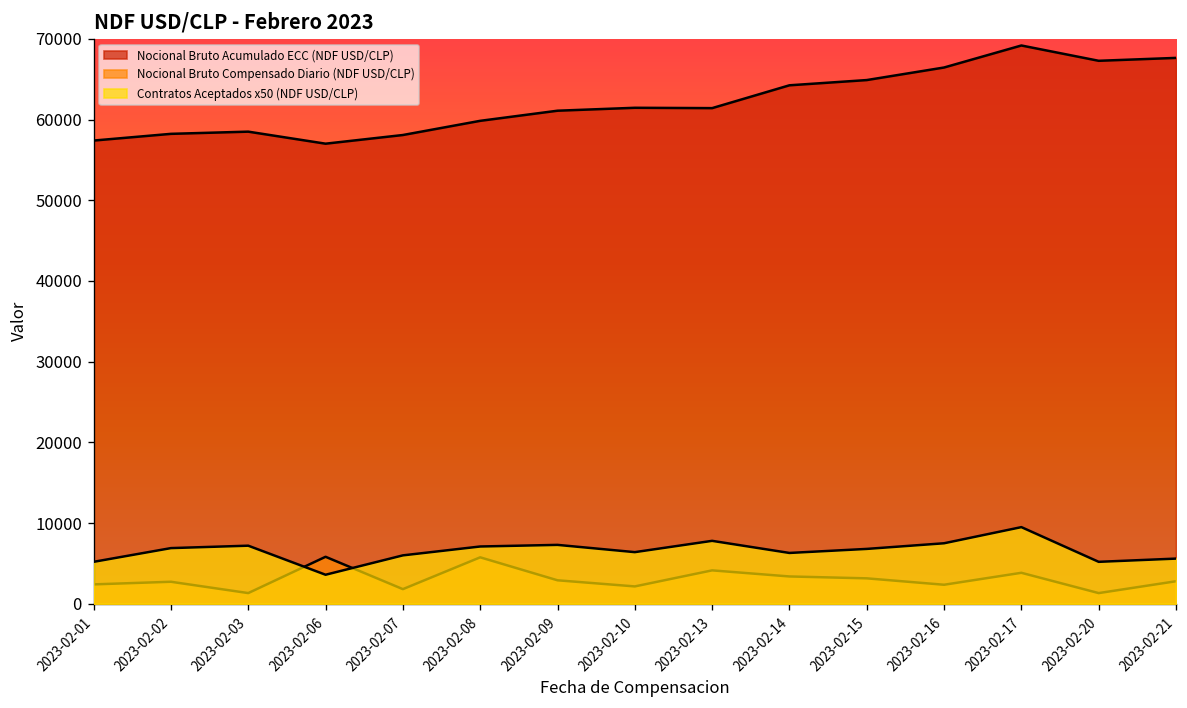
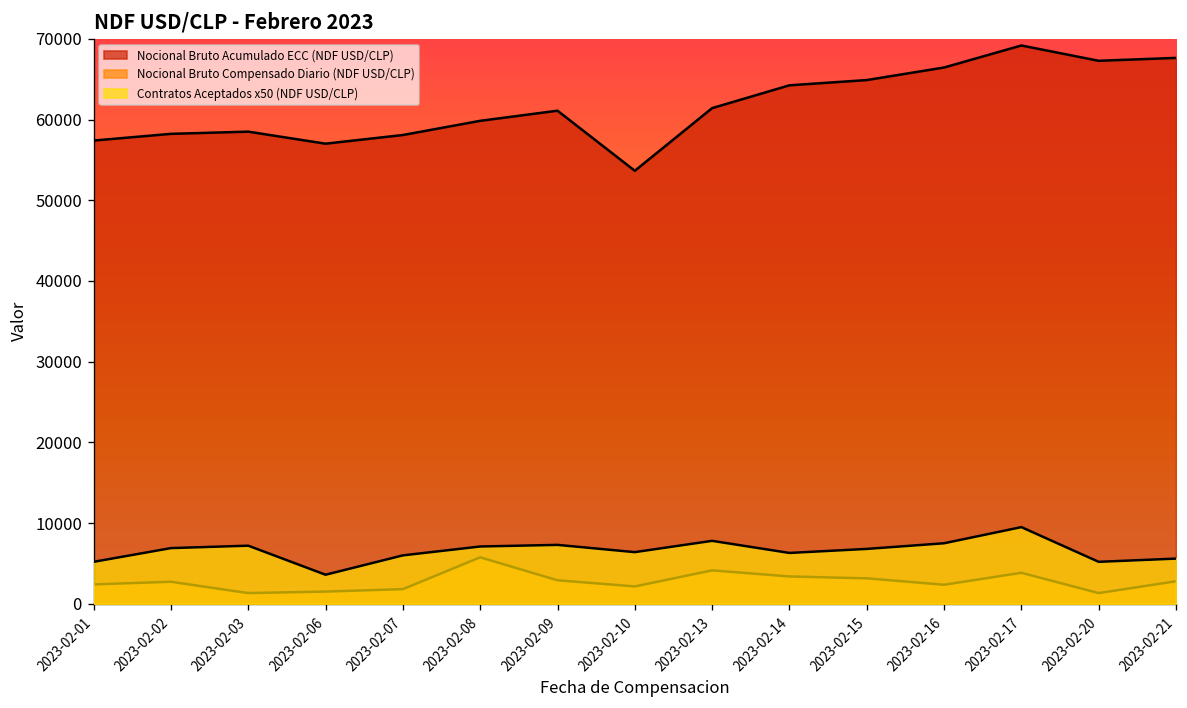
  {
    "Nocional Bruto Acumulado ECC (NDF USD/CLP)": {
      "2023-02-01": 57000,
      "2023-02-02": 58000,
      "2023-02-03": 58000,
      "2023-02-06": 57000,
      "2023-02-07": 58000,
      "2023-02-08": 60000,
      "2023-02-09": 61000,
-     "2023-02-10": 61000,
+     "2023-02-10": 54000,
      "2023-02-13": 61000,
      "2023-02-14": 64000,
      "2023-02-15": 65000,
      "2023-02-16": 66000,
      "2023-02-17": 69000,
      "2023-02-20": 67000,
      "2023-02-21": 68000
    },
    "Nocional Bruto Compensado Diario (NDF USD/CLP)": {
      "2023-02-01": 2000,
      "2023-02-02": 3000,
      "2023-02-03": 1000,
-     "2023-02-06": 6000,
+     "2023-02-06": 2000,
      "2023-02-07": 2000,
      "2023-02-08": 6000,
      "2023-02-09": 3000,
      "2023-02-10": 2000,
      "2023-02-13": 4000,
      "2023-02-14": 3000,
      "2023-02-15": 3000,
      "2023-02-16": 2000,
      "2023-02-17": 4000,
      "2023-02-20": 1000,
      "2023-02-21": 3000
    },
    "Contratos Aceptados x50 (NDF USD/CLP)": {
      "2023-02-01": 5000,
      "2023-02-02": 7000,
      "2023-02-03": 7000,
      "2023-02-06": 4000,
      "2023-02-07": 6000,
      "2023-02-08": 7000,
      "2023-02-09": 7000,
      "2023-02-10": 6000,
      "2023-02-13": 8000,
      "2023-02-14": 6000,
      "2023-02-15": 7000,
      "2023-02-16": 8000,
      "2023-02-17": 10000,
      "2023-02-20": 5000,
      "2023-02-21": 6000
    }
  }
